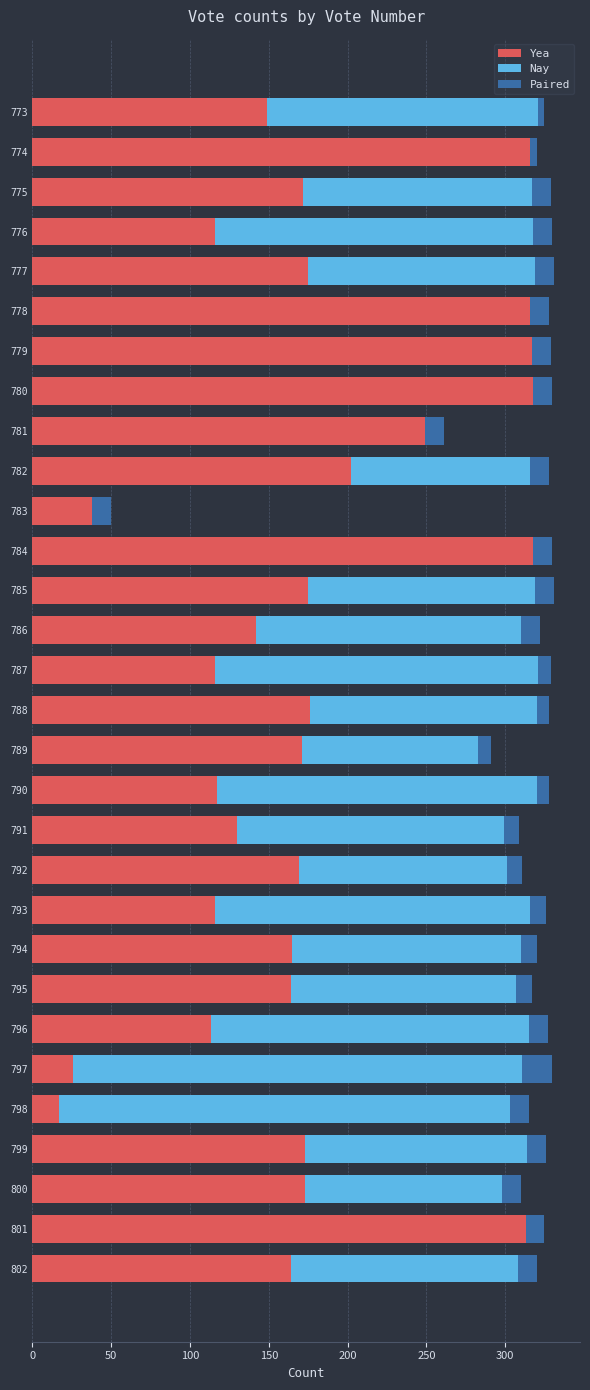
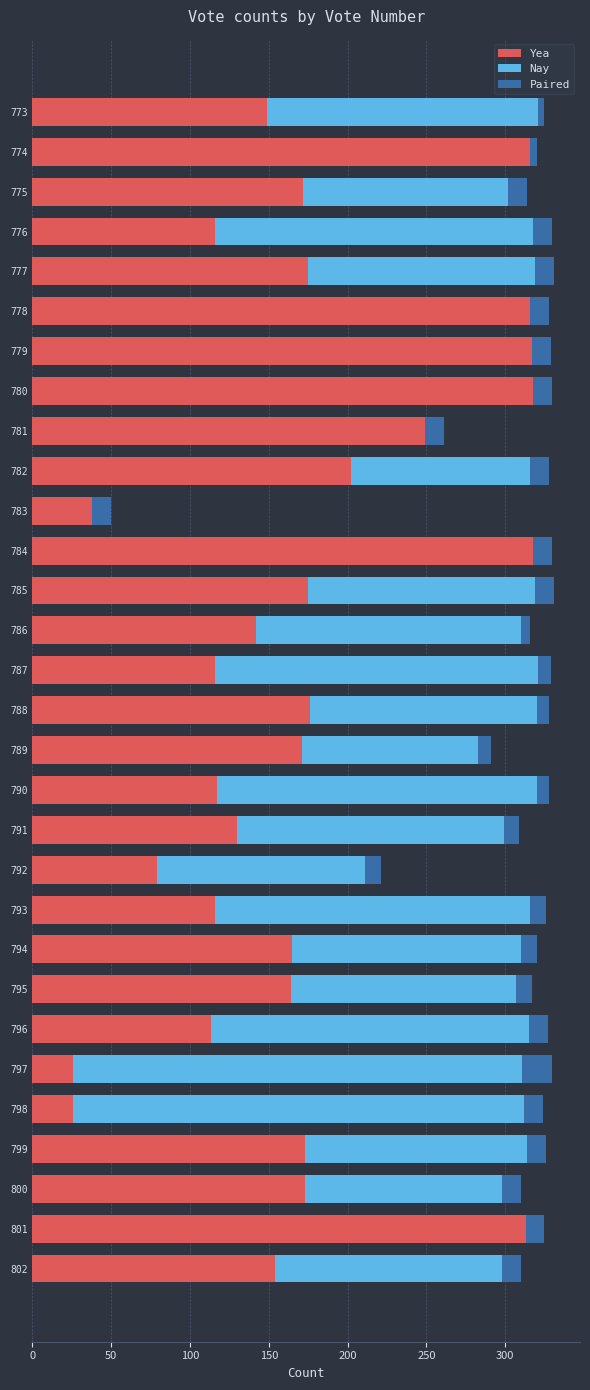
  {
    "Yea": {
      "773": 149,
      "774": 316,
      "775": 172,
      "776": 116,
      "777": 175,
      "778": 316,
      "779": 317,
      "780": 318,
      "781": 249,
      "782": 202,
      "783": 38,
      "784": 318,
      "785": 175,
      "786": 142,
      "787": 116,
      "788": 176,
      "789": 171,
      "790": 117,
      "791": 130,
-     "792": 169,
+     "792": 79,
      "793": 116,
      "794": 165,
      "795": 164,
      "796": 113,
      "797": 26,
-     "798": 17,
+     "798": 26,
      "799": 173,
      "800": 173,
      "801": 313,
-     "802": 164
+     "802": 154
    },
    "Nay": {
      "773": 172,
      "774": 0,
-     "775": 145,
+     "775": 130,
      "776": 202,
      "777": 144,
      "778": 0,
      "779": 0,
      "780": 0,
      "781": 0,
      "782": 114,
      "783": 0,
      "784": 0,
      "785": 144,
      "786": 168,
      "787": 205,
      "788": 144,
      "789": 112,
      "790": 203,
      "791": 169,
      "792": 132,
      "793": 200,
      "794": 145,
      "795": 143,
      "796": 202,
      "797": 285,
      "798": 286,
      "799": 141,
      "800": 125,
      "801": 0,
      "802": 144
    },
    "Paired": {
      "773": 4,
      "774": 4,
      "775": 12,
      "776": 12,
      "777": 12,
      "778": 12,
      "779": 12,
      "780": 12,
      "781": 12,
      "782": 12,
      "783": 12,
      "784": 12,
      "785": 12,
-     "786": 12,
+     "786": 6,
      "787": 8,
      "788": 8,
      "789": 8,
      "790": 8,
      "791": 10,
      "792": 10,
      "793": 10,
      "794": 10,
      "795": 10,
      "796": 12,
      "797": 19,
      "798": 12,
      "799": 12,
      "800": 12,
      "801": 12,
      "802": 12
    }
  }
